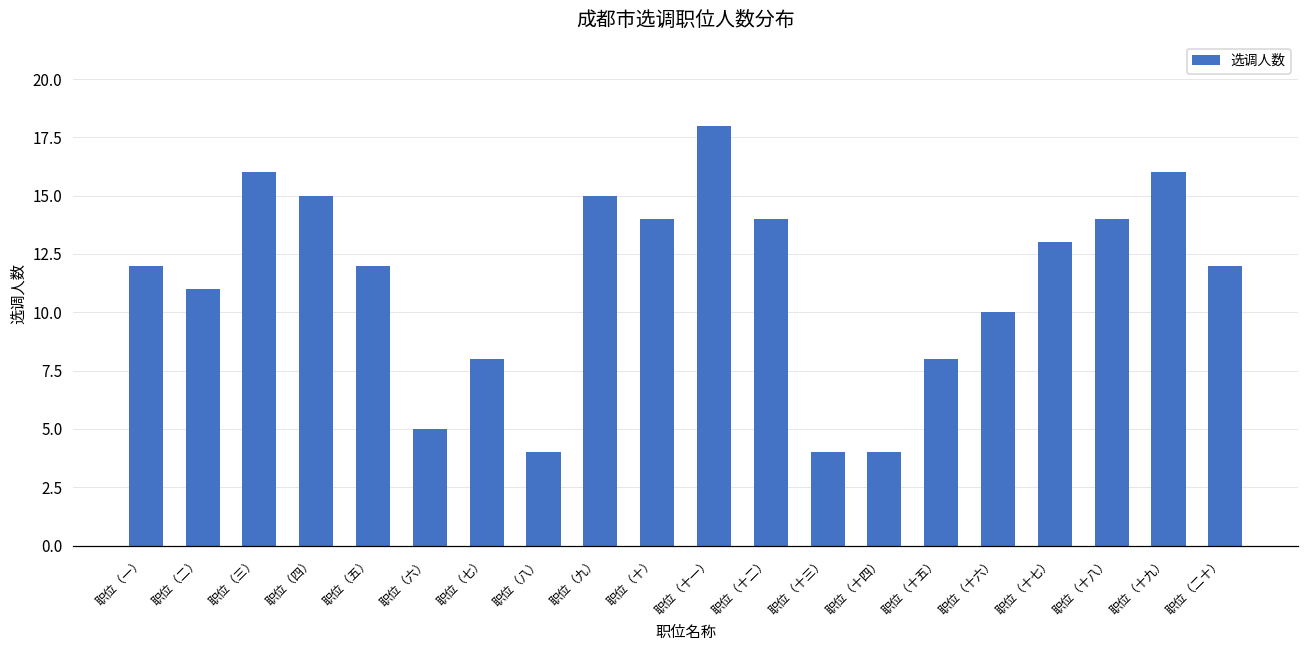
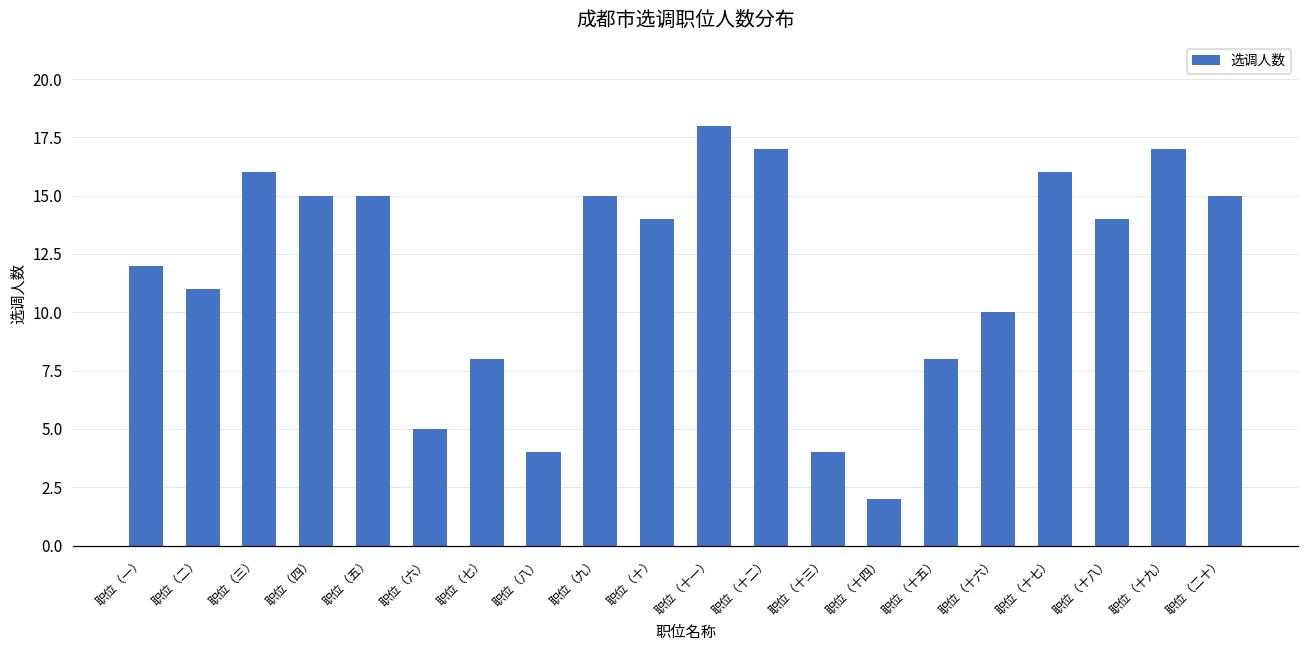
  {
    "职位（一）": 12,
    "职位（二）": 11,
    "职位（三）": 16,
    "职位（四）": 15,
-   "职位（五）": 12,
+   "职位（五）": 15,
    "职位（六）": 5,
    "职位（七）": 8,
    "职位（八）": 4,
    "职位（九）": 15,
    "职位（十）": 14,
    "职位（十一）": 18,
-   "职位（十二）": 14,
+   "职位（十二）": 17,
    "职位（十三）": 4,
-   "职位（十四）": 4,
+   "职位（十四）": 2,
    "职位（十五）": 8,
    "职位（十六）": 10,
-   "职位（十七）": 13,
+   "职位（十七）": 16,
    "职位（十八）": 14,
-   "职位（十九）": 16,
-   "职位（二十）": 12
+   "职位（十九）": 17,
+   "职位（二十）": 15
  }
